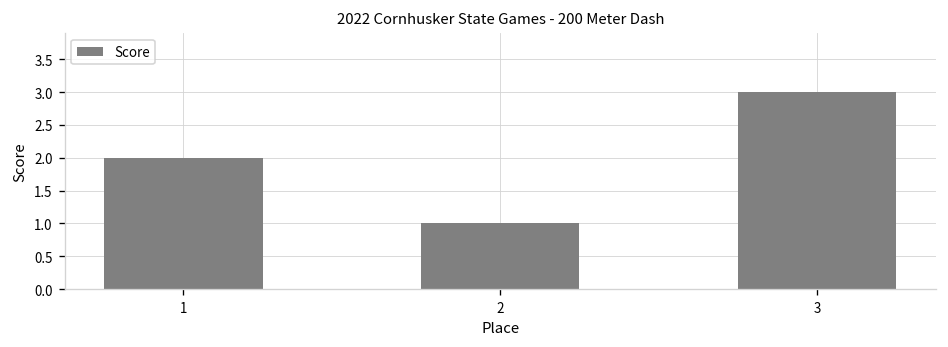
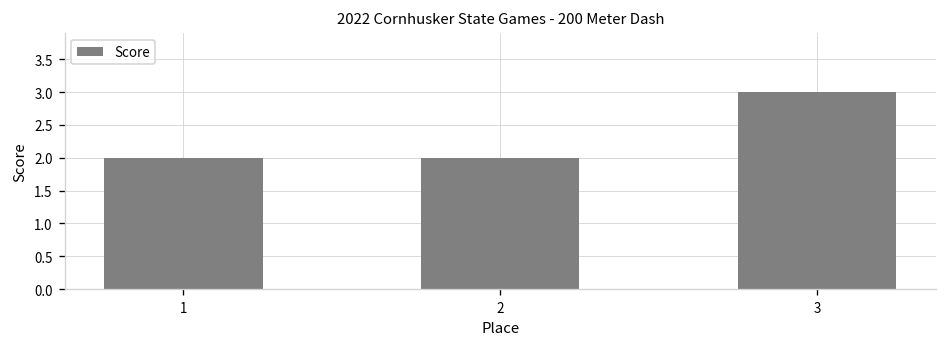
  {
    "1": 2,
-   "2": 1,
+   "2": 2,
    "3": 3
  }
